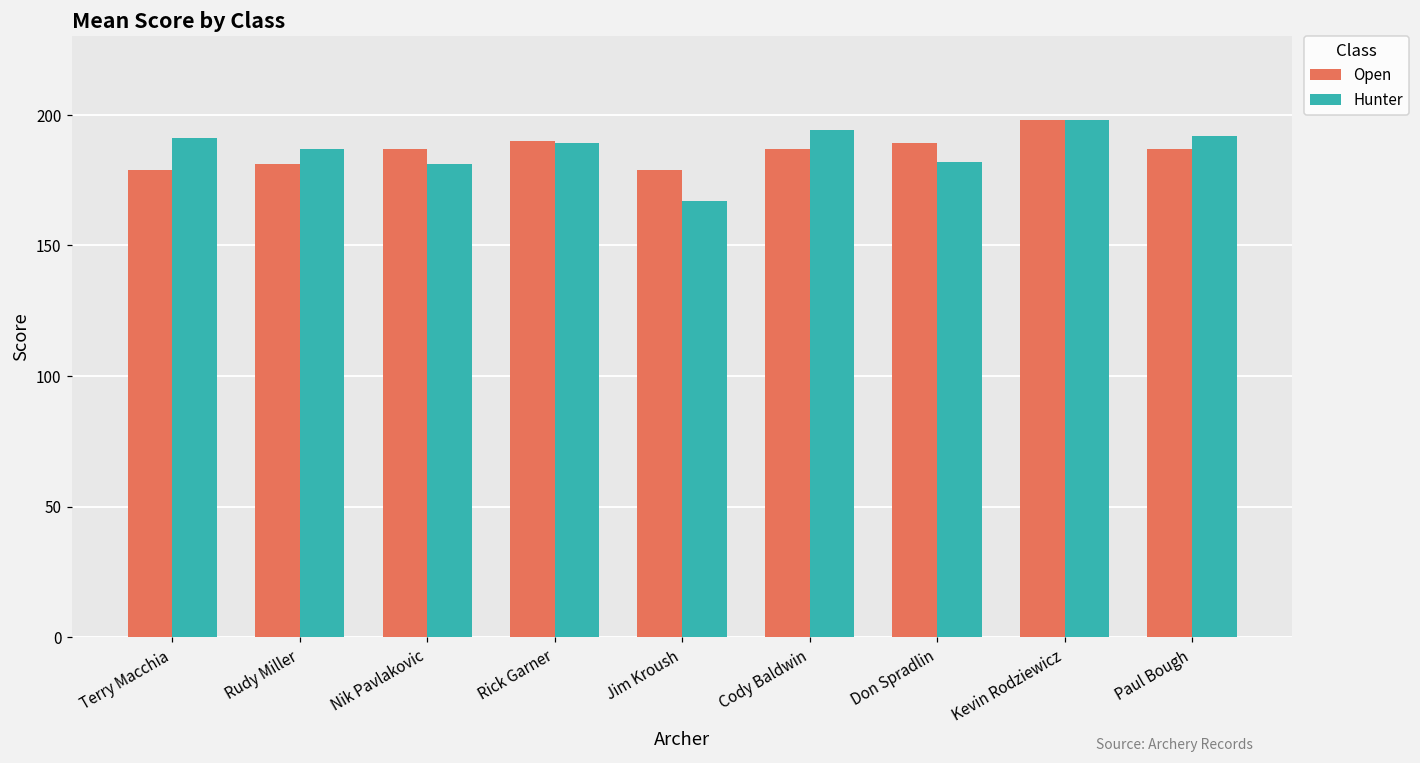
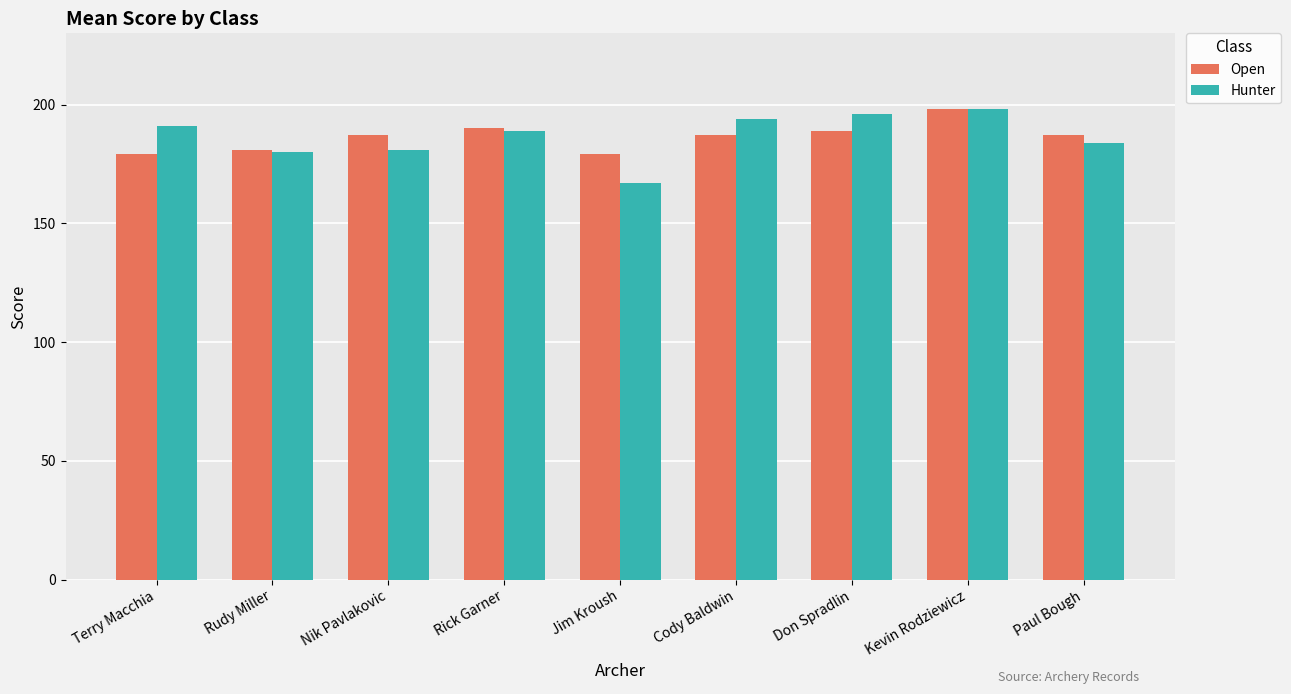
  {
    "Open": {
      "Terry Macchia": 179,
      "Rudy Miller": 181,
      "Nik Pavlakovic": 187,
      "Rick Garner": 190,
      "Jim Kroush": 179,
      "Cody Baldwin": 187,
      "Don Spradlin": 189,
      "Kevin Rodziewicz": 198,
      "Paul Bough": 187
    },
    "Hunter": {
      "Terry Macchia": 191,
-     "Rudy Miller": 187,
+     "Rudy Miller": 180,
      "Nik Pavlakovic": 181,
      "Rick Garner": 189,
      "Jim Kroush": 167,
      "Cody Baldwin": 194,
-     "Don Spradlin": 182,
+     "Don Spradlin": 196,
      "Kevin Rodziewicz": 198,
-     "Paul Bough": 192
+     "Paul Bough": 184
    }
  }
